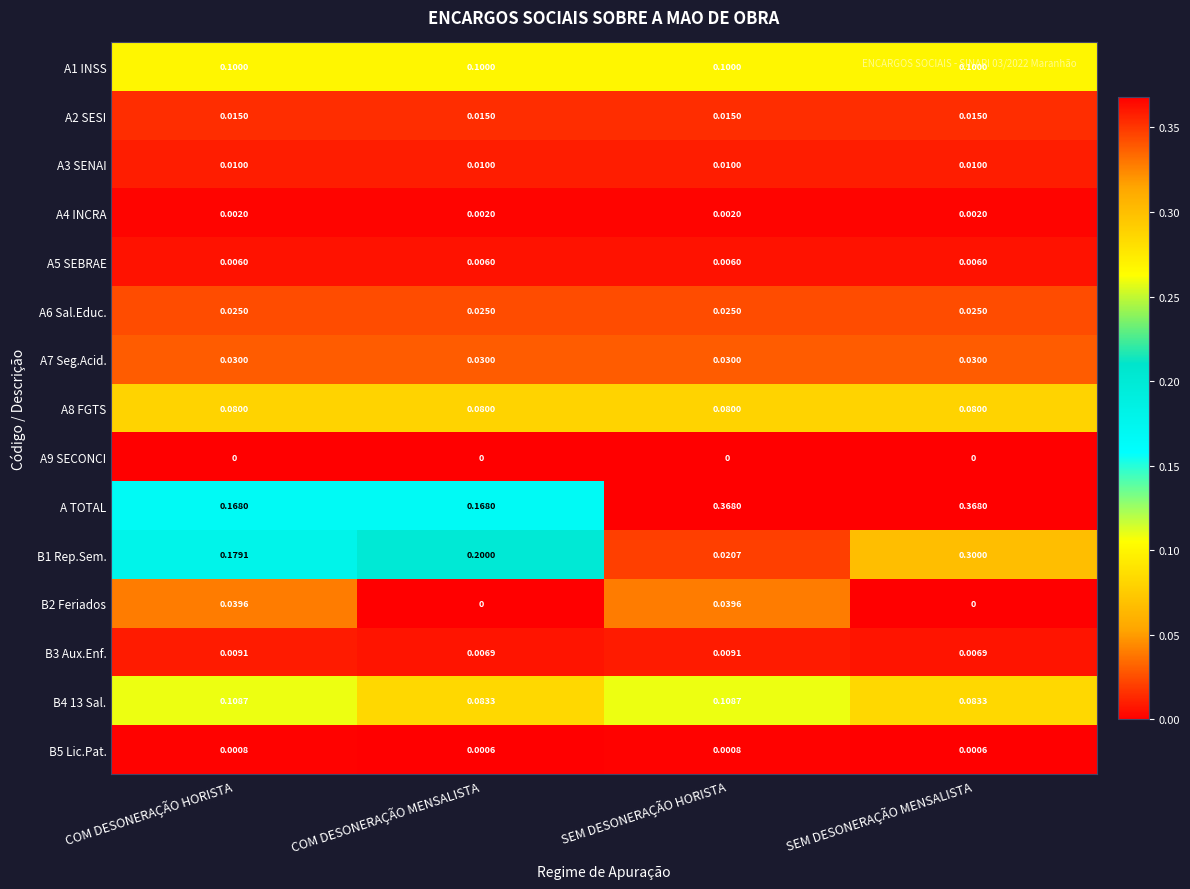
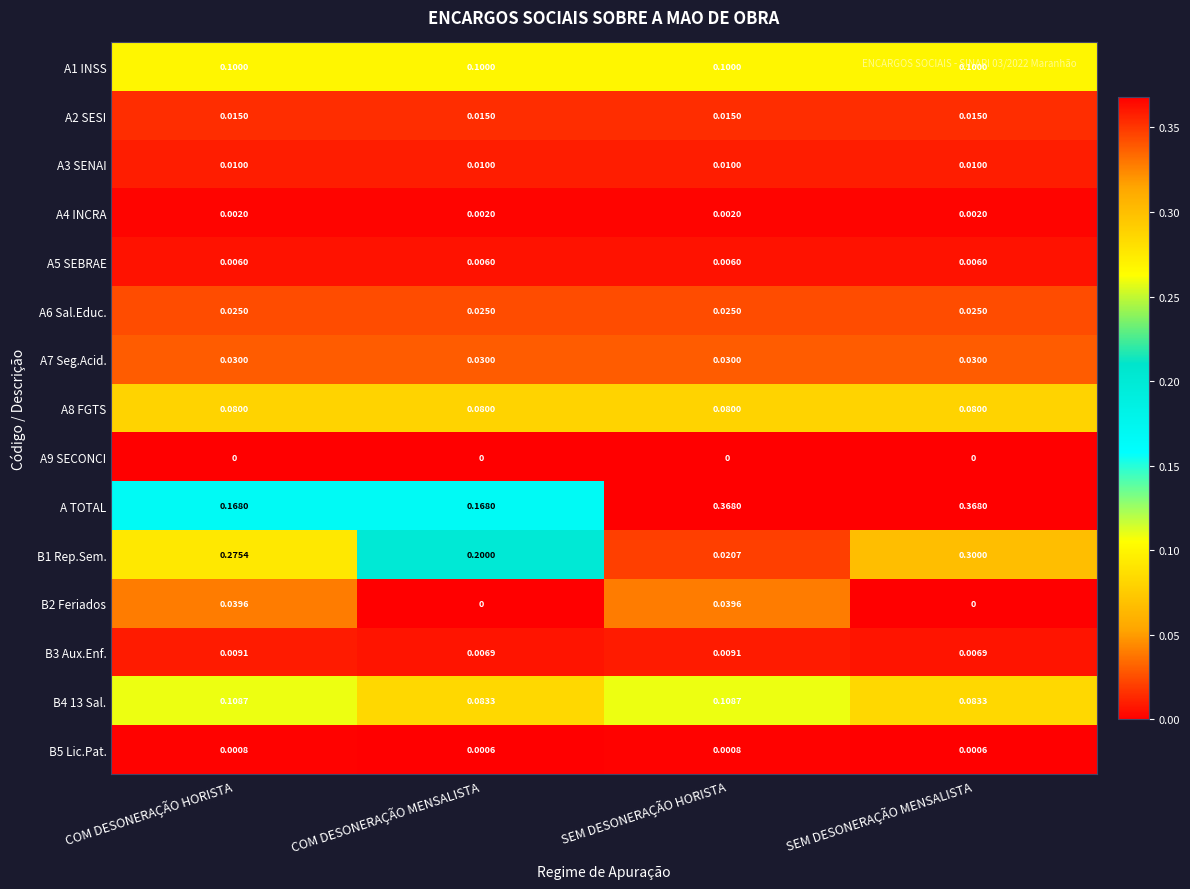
  {
    "A1 INSS": {
      "COM DESONERAÇÃO HORISTA": 0.1000,
      "COM DESONERAÇÃO MENSALISTA": 0.1000,
      "SEM DESONERAÇÃO HORISTA": 0.1000
    },
    "A2 SESI": {
      "COM DESONERAÇÃO HORISTA": 0.0150,
      "COM DESONERAÇÃO MENSALISTA": 0.0150,
      "SEM DESONERAÇÃO HORISTA": 0.0150,
      "SEM DESONERAÇÃO MENSALISTA": 0.0150
    },
    "A3 SENAI": {
      "COM DESONERAÇÃO HORISTA": 0.0100,
      "COM DESONERAÇÃO MENSALISTA": 0.0100,
      "SEM DESONERAÇÃO HORISTA": 0.0100,
      "SEM DESONERAÇÃO MENSALISTA": 0.0100
    },
    "A4 INCRA": {
      "COM DESONERAÇÃO HORISTA": 0.0020,
      "COM DESONERAÇÃO MENSALISTA": 0.0020,
      "SEM DESONERAÇÃO HORISTA": 0.0020,
      "SEM DESONERAÇÃO MENSALISTA": 0.0020
    },
    "A5 SEBRAE": {
      "COM DESONERAÇÃO HORISTA": 0.0060,
      "COM DESONERAÇÃO MENSALISTA": 0.0060,
      "SEM DESONERAÇÃO HORISTA": 0.0060,
      "SEM DESONERAÇÃO MENSALISTA": 0.0060
    },
    "A6 Sal.Educ.": {
      "COM DESONERAÇÃO HORISTA": 0.0250,
      "COM DESONERAÇÃO MENSALISTA": 0.0250,
      "SEM DESONERAÇÃO HORISTA": 0.0250,
      "SEM DESONERAÇÃO MENSALISTA": 0.0250
    },
    "A7 Seg.Acid.": {
      "COM DESONERAÇÃO HORISTA": 0.0300,
      "COM DESONERAÇÃO MENSALISTA": 0.0300,
      "SEM DESONERAÇÃO HORISTA": 0.0300,
      "SEM DESONERAÇÃO MENSALISTA": 0.0300
    },
    "A8 FGTS": {
      "COM DESONERAÇÃO HORISTA": 0.0800,
      "COM DESONERAÇÃO MENSALISTA": 0.0800,
      "SEM DESONERAÇÃO HORISTA": 0.0800,
      "SEM DESONERAÇÃO MENSALISTA": 0.0800
    },
    "A9 SECONCI": {
      "COM DESONERAÇÃO HORISTA": 0,
      "COM DESONERAÇÃO MENSALISTA": 0,
      "SEM DESONERAÇÃO HORISTA": 0,
      "SEM DESONERAÇÃO MENSALISTA": 0
    },
    "A TOTAL": {
      "COM DESONERAÇÃO HORISTA": 0.1680,
      "COM DESONERAÇÃO MENSALISTA": 0.1680,
      "SEM DESONERAÇÃO HORISTA": 0.3680,
      "SEM DESONERAÇÃO MENSALISTA": 0.3680
    },
    "B1 Rep.Sem.": {
-     "COM DESONERAÇÃO HORISTA": 0.1791,
+     "COM DESONERAÇÃO HORISTA": 0.2754,
      "COM DESONERAÇÃO MENSALISTA": 0.2000,
      "SEM DESONERAÇÃO HORISTA": 0.0207,
      "SEM DESONERAÇÃO MENSALISTA": 0.3000
    },
    "B2 Feriados": {
      "COM DESONERAÇÃO HORISTA": 0.0396,
      "COM DESONERAÇÃO MENSALISTA": 0,
      "SEM DESONERAÇÃO HORISTA": 0.0396,
      "SEM DESONERAÇÃO MENSALISTA": 0
    },
    "B3 Aux.Enf.": {
      "COM DESONERAÇÃO HORISTA": 0.0091,
      "COM DESONERAÇÃO MENSALISTA": 0.0069,
      "SEM DESONERAÇÃO HORISTA": 0.0091,
      "SEM DESONERAÇÃO MENSALISTA": 0.0069
    },
    "B4 13 Sal.": {
      "COM DESONERAÇÃO HORISTA": 0.1087,
      "COM DESONERAÇÃO MENSALISTA": 0.0833,
      "SEM DESONERAÇÃO HORISTA": 0.1087,
      "SEM DESONERAÇÃO MENSALISTA": 0.0833
    },
    "B5 Lic.Pat.": {
      "COM DESONERAÇÃO HORISTA": 0.0008,
      "COM DESONERAÇÃO MENSALISTA": 0.0006,
      "SEM DESONERAÇÃO HORISTA": 0.0008,
      "SEM DESONERAÇÃO MENSALISTA": 0.0006
    }
  }
